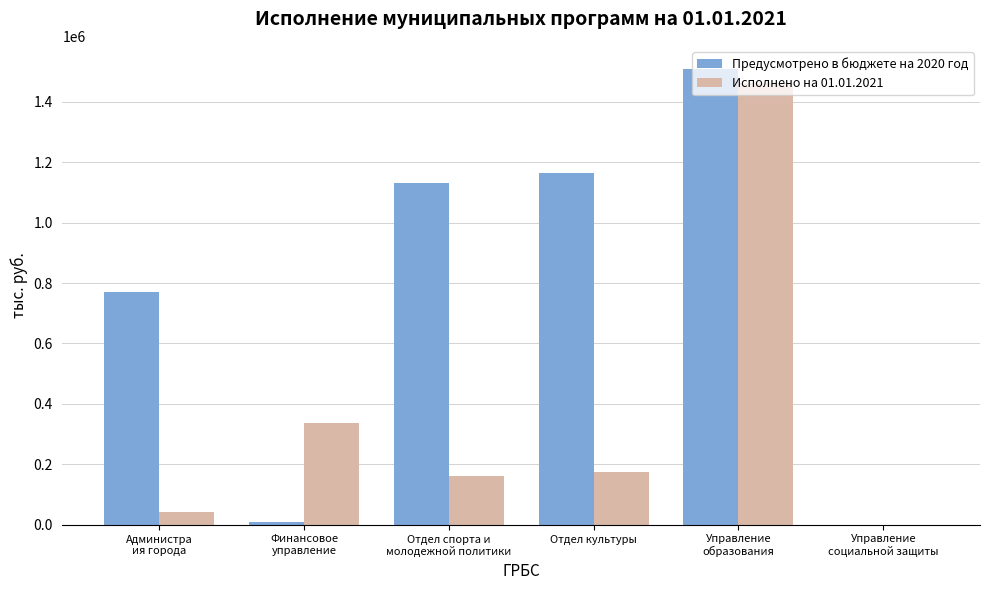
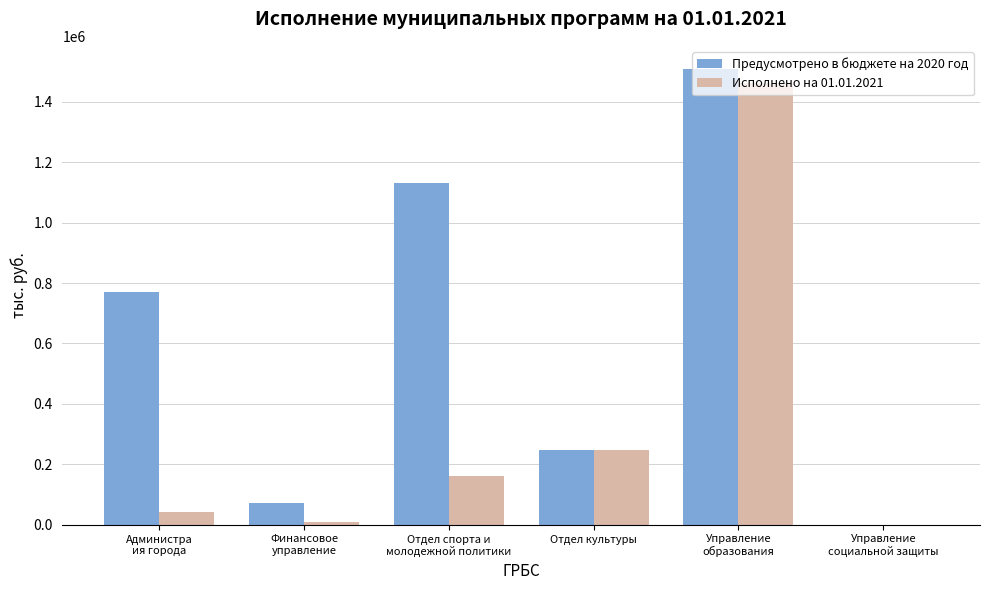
  {
    "Предусмотрено в бюджете на 2020 год": {
      "Администра ия города": 770000,
-     "Финансовое управление": 10000,
+     "Финансовое управление": 70000,
      "Отдел спорта и молодежной политики": 1130000,
-     "Отдел культуры": 1160000,
+     "Отдел культуры": 250000,
      "Управление социальной защиты": 0
    },
    "Исполнено на 01.01.2021": {
      "Администра ия города": 40000,
-     "Финансовое управление": 340000,
+     "Финансовое управление": 10000,
      "Отдел спорта и молодежной политики": 160000,
-     "Отдел культуры": 170000,
+     "Отдел культуры": 250000,
      "Управление социальной защиты": 0
    }
  }
